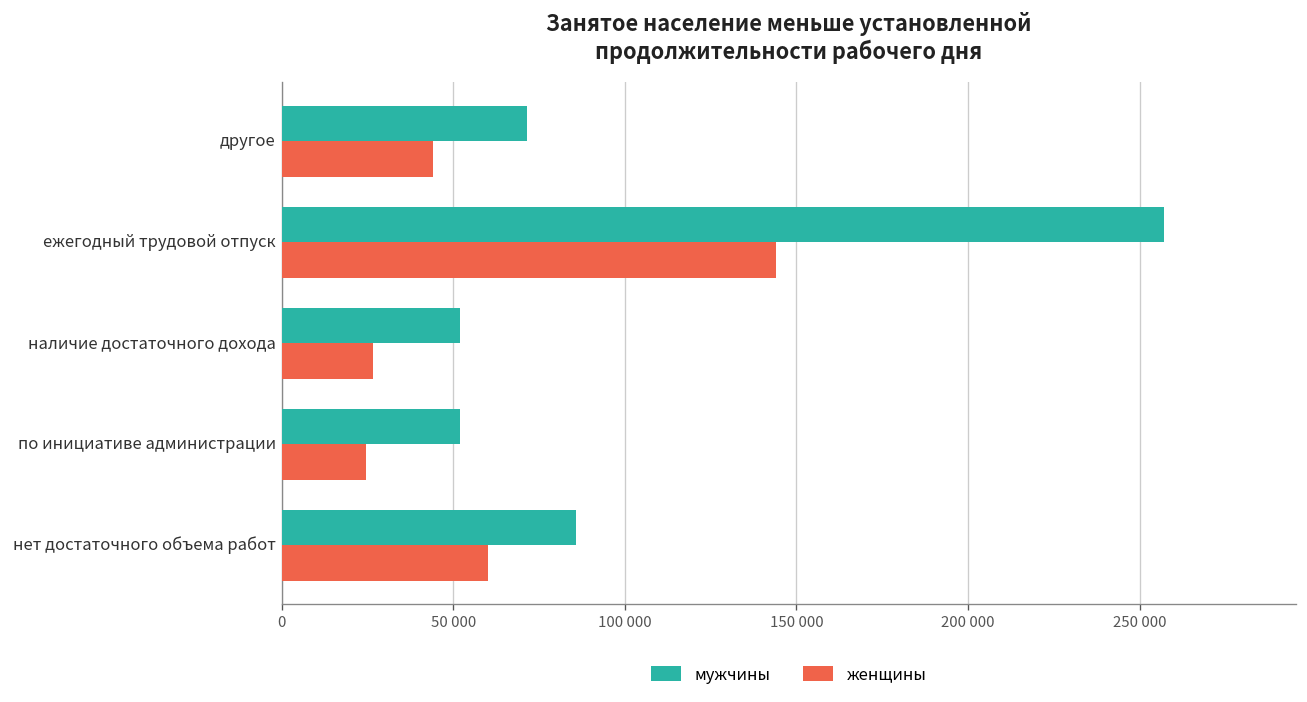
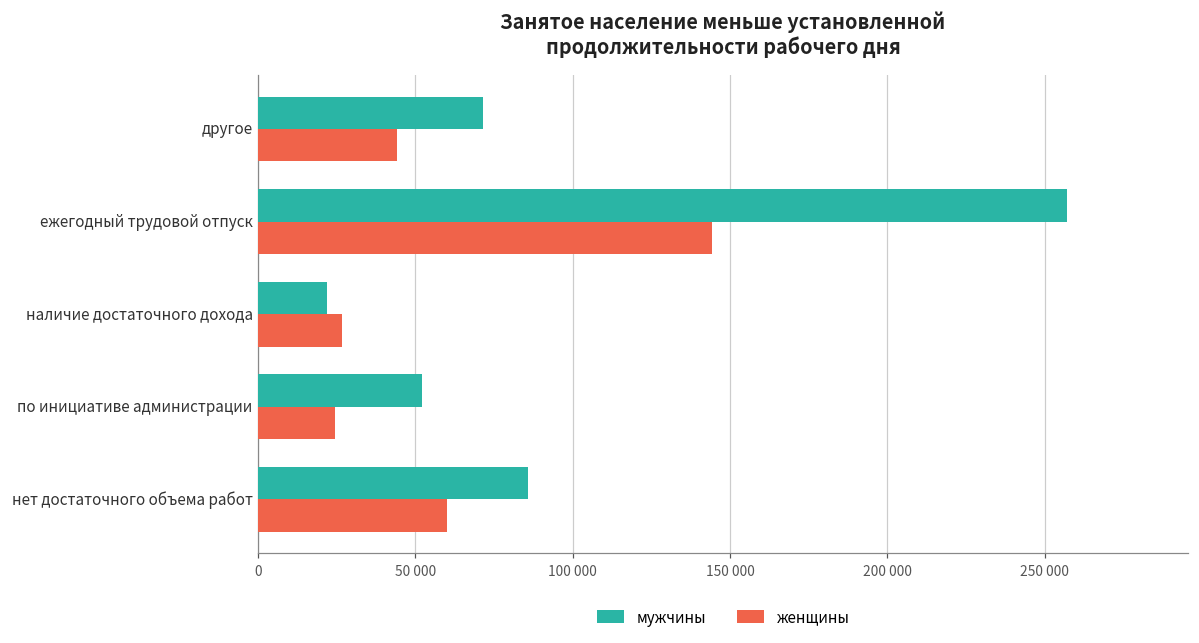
  {
    "мужчины": {
      "другое": 71000,
      "ежегодный трудовой отпуск": 257000,
-     "наличие достаточного дохода": 52000,
+     "наличие достаточного дохода": 22000,
      "по инициативе администрации": 52000,
      "нет достаточного объема работ": 86000
    },
    "женщины": {
      "другое": 44000,
      "ежегодный трудовой отпуск": 144000,
      "наличие достаточного дохода": 27000,
      "по инициативе администрации": 25000,
      "нет достаточного объема работ": 60000
    }
  }
